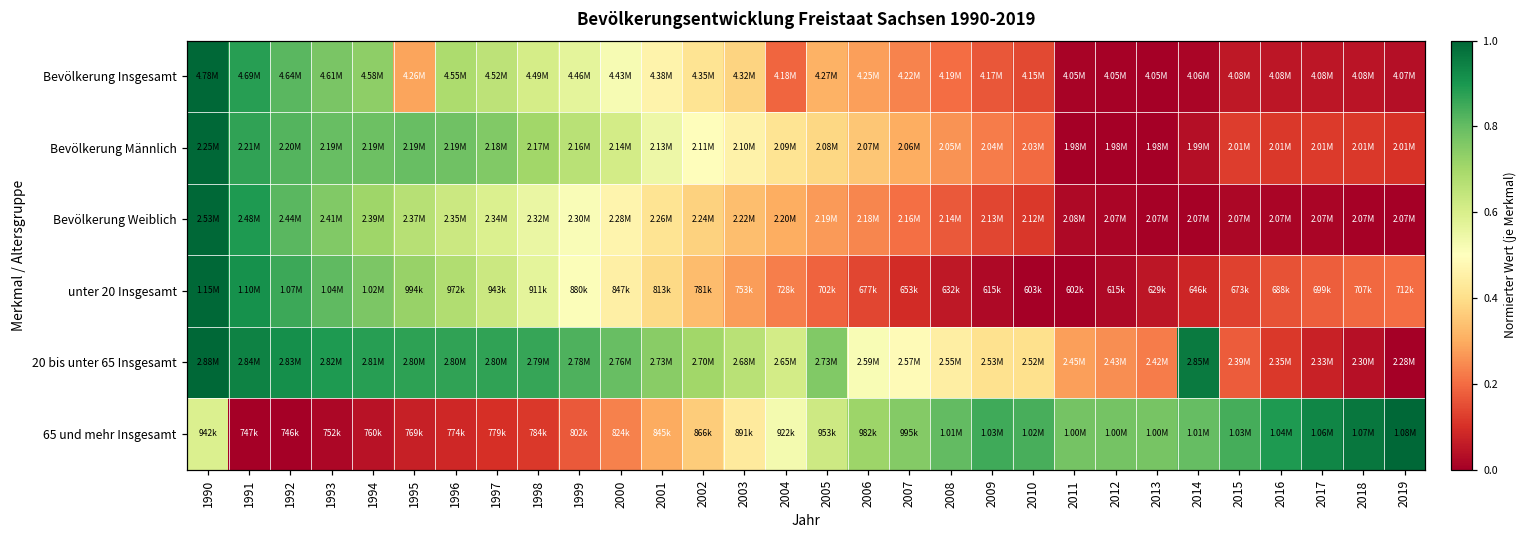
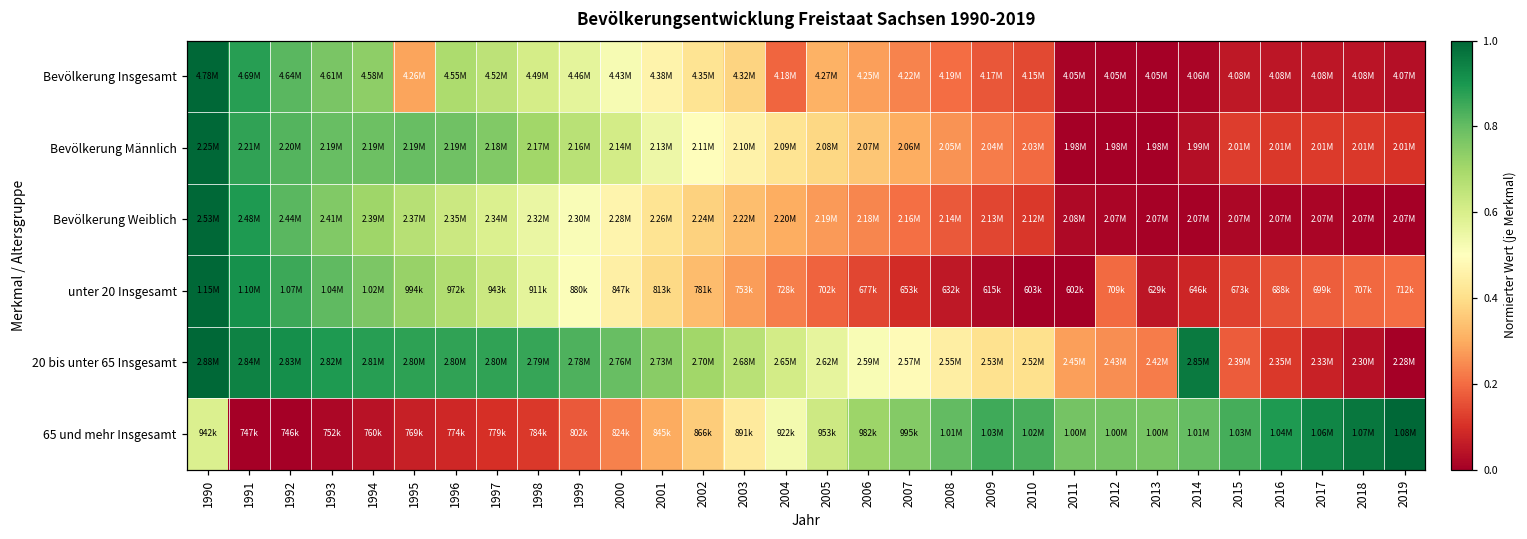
  {
    "Bevölkerung Insgesamt": {
      "1990": "4.78M",
      "1991": "4.69M",
      "1992": "4.64M",
      "1993": "4.61M",
      "1994": "4.58M",
      "1995": "4.26M",
      "1996": "4.55M",
      "1997": "4.52M",
      "1998": "4.49M",
      "1999": "4.46M",
      "2000": "4.43M",
      "2001": "4.38M",
      "2002": "4.35M",
      "2003": "4.32M",
      "2004": "4.18M",
      "2005": "4.27M",
      "2006": "4.25M",
      "2007": "4.22M",
      "2008": "4.19M",
      "2009": "4.17M",
      "2010": "4.15M",
      "2011": "4.05M",
      "2012": "4.05M",
      "2013": "4.05M",
      "2014": "4.06M",
      "2015": "4.08M",
      "2016": "4.08M",
      "2017": "4.08M",
      "2018": "4.08M",
      "2019": "4.07M"
    },
    "Bevölkerung Männlich": {
      "1990": "2.25M",
      "1991": "2.21M",
      "1992": "2.20M",
      "1993": "2.19M",
      "1994": "2.19M",
      "1995": "2.19M",
      "1996": "2.19M",
      "1997": "2.18M",
      "1998": "2.17M",
      "1999": "2.16M",
      "2000": "2.14M",
      "2001": "2.13M",
      "2002": "2.11M",
      "2003": "2.10M",
      "2004": "2.09M",
      "2005": "2.08M",
      "2006": "2.07M",
      "2007": "2.06M",
      "2008": "2.05M",
      "2009": "2.04M",
      "2010": "2.03M",
      "2011": "1.98M",
      "2012": "1.98M",
      "2013": "1.98M",
      "2014": "1.99M",
      "2015": "2.01M",
      "2016": "2.01M",
      "2017": "2.01M",
      "2018": "2.01M",
      "2019": "2.01M"
    },
    "Bevölkerung Weiblich": {
      "1990": "2.53M",
      "1991": "2.48M",
      "1992": "2.44M",
      "1993": "2.41M",
      "1994": "2.39M",
      "1995": "2.37M",
      "1996": "2.35M",
      "1997": "2.34M",
      "1998": "2.32M",
      "1999": "2.30M",
      "2000": "2.28M",
      "2001": "2.26M",
      "2002": "2.24M",
      "2003": "2.22M",
      "2004": "2.20M",
      "2005": "2.19M",
      "2006": "2.18M",
      "2007": "2.16M",
      "2008": "2.14M",
      "2009": "2.13M",
      "2010": "2.12M",
      "2011": "2.08M",
      "2012": "2.07M",
      "2013": "2.07M",
      "2014": "2.07M",
      "2015": "2.07M",
      "2016": "2.07M",
      "2017": "2.07M",
      "2018": "2.07M",
      "2019": "2.07M"
    },
    "unter 20 Insgesamt": {
      "1990": "1.15M",
      "1991": "1.10M",
      "1992": "1.07M",
      "1993": "1.04M",
      "1994": "1.02M",
      "1995": "994k",
      "1996": "972k",
      "1997": "943k",
      "1998": "911k",
      "1999": "880k",
      "2000": "847k",
      "2001": "813k",
      "2002": "781k",
      "2003": "753k",
      "2004": "728k",
      "2005": "702k",
      "2006": "677k",
      "2007": "653k",
      "2008": "632k",
      "2009": "615k",
      "2010": "603k",
      "2011": "602k",
-     "2012": "615k",
+     "2012": "709k",
      "2013": "629k",
      "2014": "646k",
      "2015": "673k",
      "2016": "688k",
      "2017": "699k",
      "2018": "707k",
      "2019": "712k"
    },
    "20 bis unter 65 Insgesamt": {
      "1990": "2.88M",
      "1991": "2.84M",
      "1992": "2.83M",
      "1993": "2.82M",
      "1994": "2.81M",
      "1995": "2.80M",
      "1996": "2.80M",
      "1997": "2.80M",
      "1998": "2.79M",
      "1999": "2.78M",
      "2000": "2.76M",
      "2001": "2.73M",
      "2002": "2.70M",
      "2003": "2.68M",
      "2004": "2.65M",
-     "2005": "2.73M",
+     "2005": "2.62M",
      "2006": "2.59M",
      "2007": "2.57M",
      "2008": "2.55M",
      "2009": "2.53M",
      "2010": "2.52M",
      "2011": "2.45M",
      "2012": "2.43M",
      "2013": "2.42M",
      "2014": "2.85M",
      "2015": "2.39M",
      "2016": "2.35M",
      "2017": "2.33M",
      "2018": "2.30M",
      "2019": "2.28M"
    },
    "65 und mehr Insgesamt": {
      "1990": "942k",
      "1991": "747k",
      "1992": "746k",
      "1993": "752k",
      "1994": "760k",
      "1995": "769k",
      "1996": "774k",
      "1997": "779k",
      "1998": "784k",
      "1999": "802k",
      "2000": "824k",
      "2001": "845k",
      "2002": "866k",
      "2003": "891k",
      "2004": "922k",
      "2005": "953k",
      "2006": "982k",
      "2007": "995k",
      "2008": "1.01M",
      "2009": "1.03M",
      "2010": "1.02M",
      "2011": "1.00M",
      "2012": "1.00M",
      "2013": "1.00M",
      "2014": "1.01M",
      "2015": "1.03M",
      "2016": "1.04M",
      "2017": "1.06M",
      "2018": "1.07M",
      "2019": "1.08M"
    }
  }
